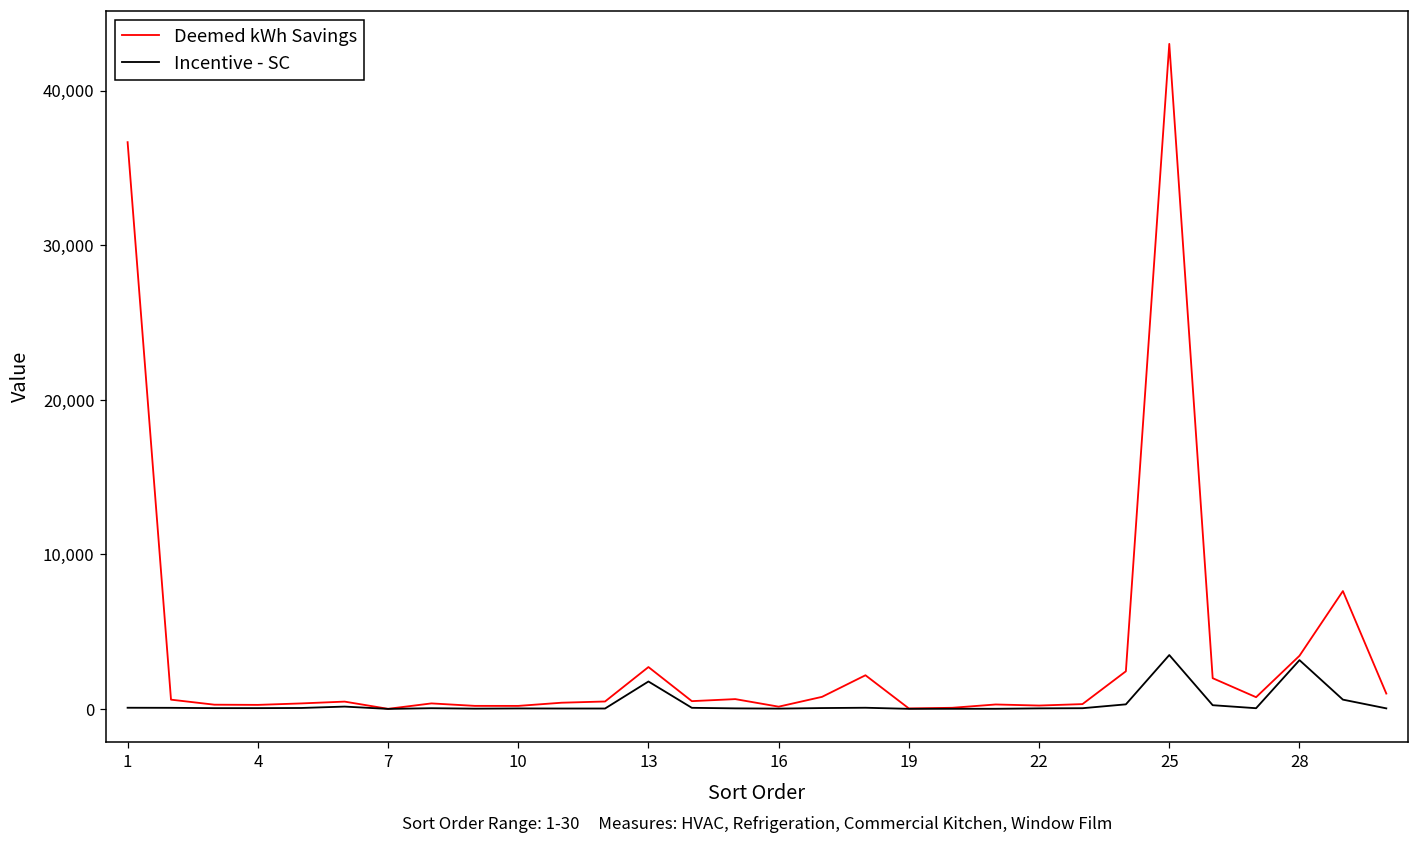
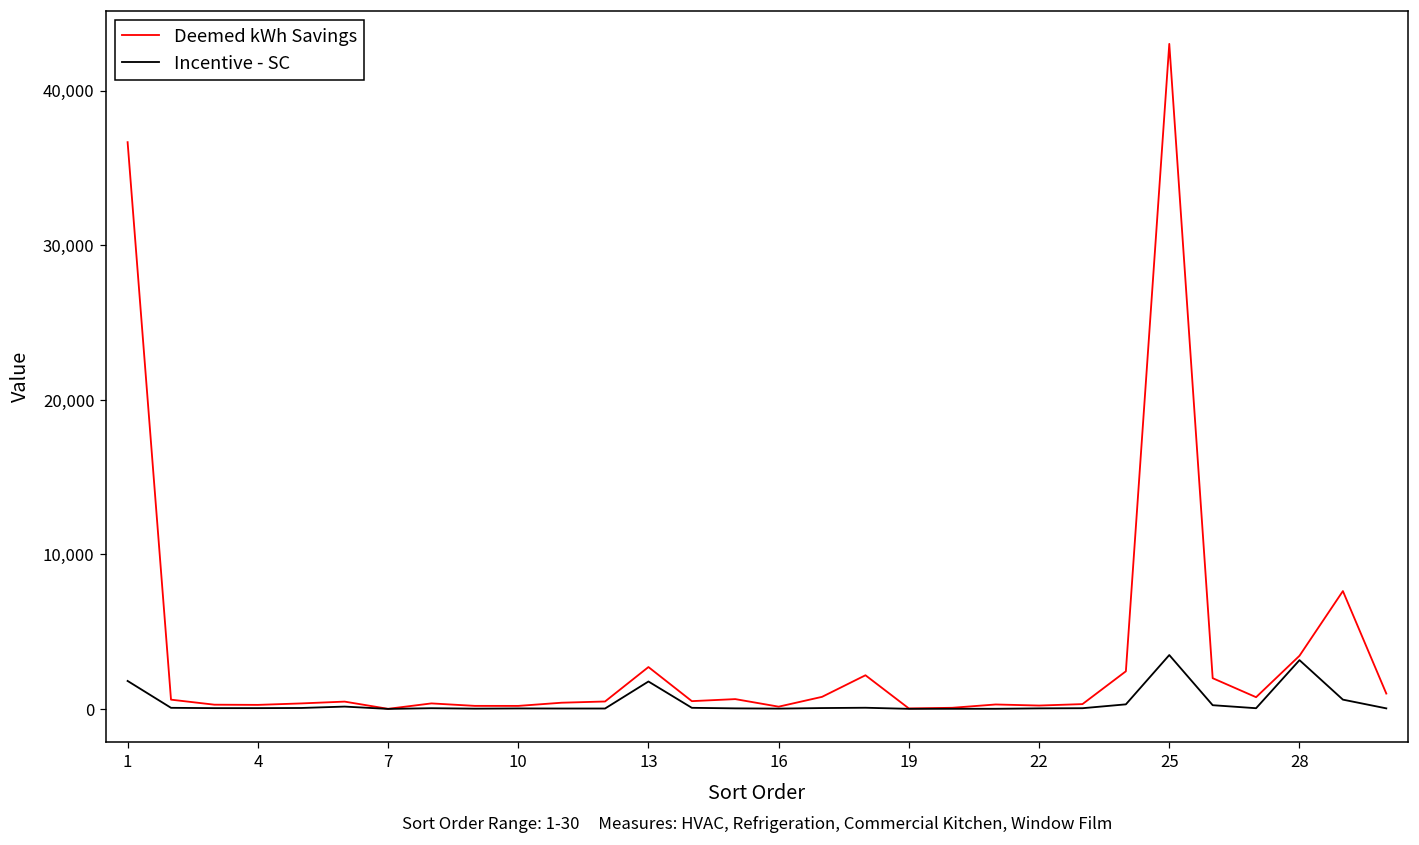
  {
    "Deemed kWh Savings": {
      "1": "36,700",
      "4": "300",
      "13": "2,700",
      "22": "200",
      "25": "43,000",
      "28": "3,400"
    },
    "Incentive - SC": {
-     "1": "100",
+     "1": "1,800",
      "4": "100",
      "13": "1,800",
      "22": "0",
      "25": "3,500",
      "28": "3,200"
    }
  }
